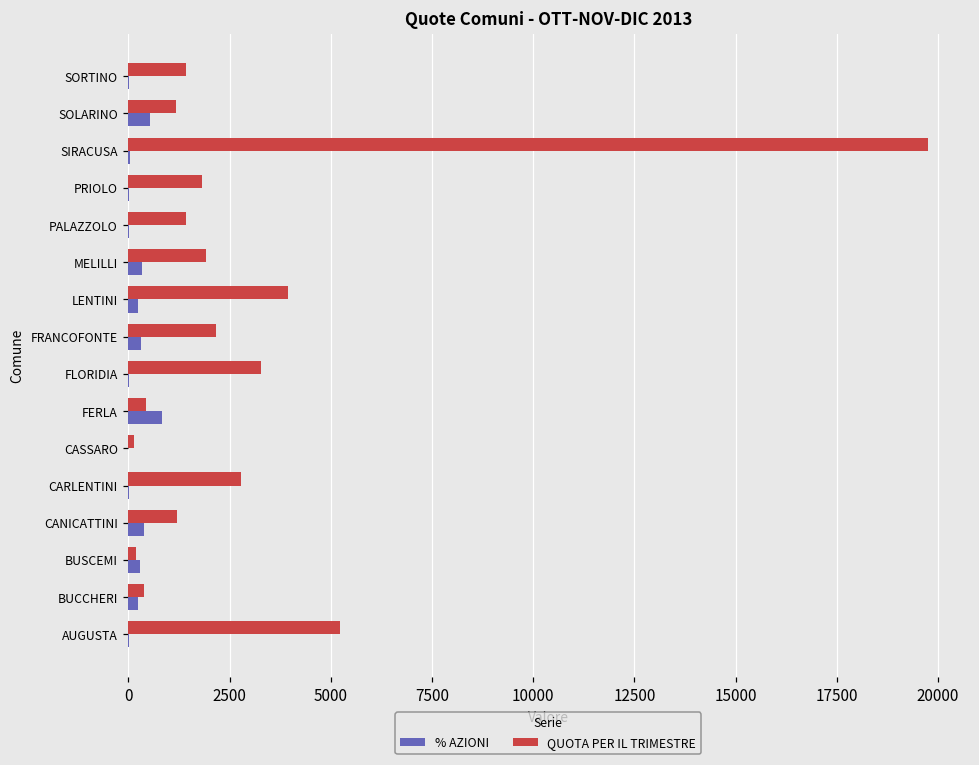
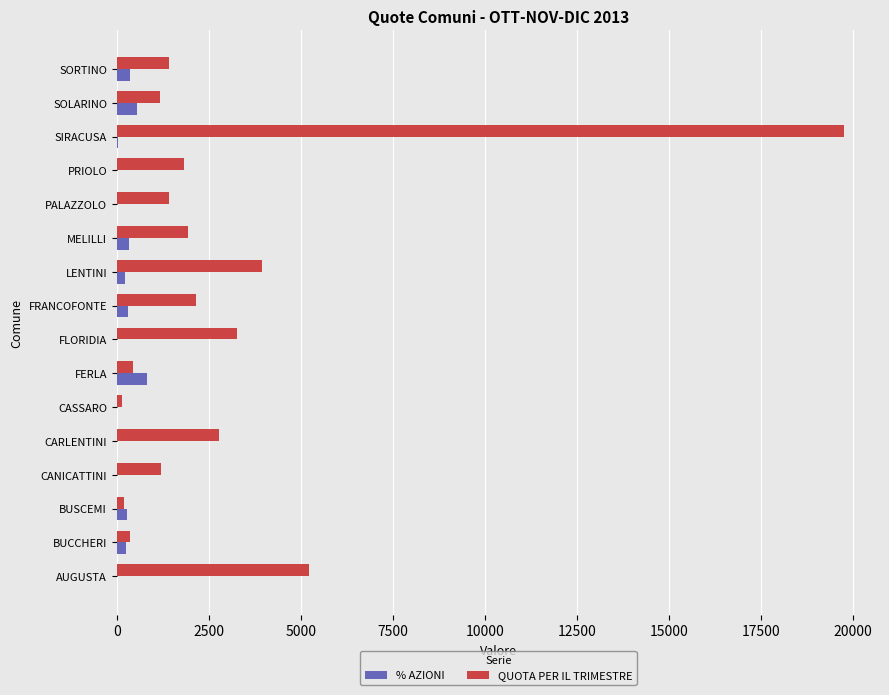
  {
    "% AZIONI": {
-     "SORTINO": 0,
+     "SORTINO": 400,
      "SOLARINO": 500,
      "MELILLI": 300,
      "LENTINI": 200,
      "FRANCOFONTE": 300,
      "FERLA": 800,
-     "CANICATTINI": 400,
+     "CANICATTINI": 0,
      "BUSCEMI": 300,
      "BUCCHERI": 200
    },
    "QUOTA PER IL TRIMESTRE": {
      "SORTINO": 1400,
      "SOLARINO": 1200,
      "SIRACUSA": 19800,
      "PRIOLO": 1800,
      "PALAZZOLO": 1400,
      "MELILLI": 1900,
      "LENTINI": 3900,
      "FRANCOFONTE": 2200,
      "FLORIDIA": 3300,
      "FERLA": 400,
      "CASSARO": 100,
      "CARLENTINI": 2800,
      "CANICATTINI": 1200,
      "BUSCEMI": 200,
      "BUCCHERI": 400,
      "AUGUSTA": 5200
    }
  }
